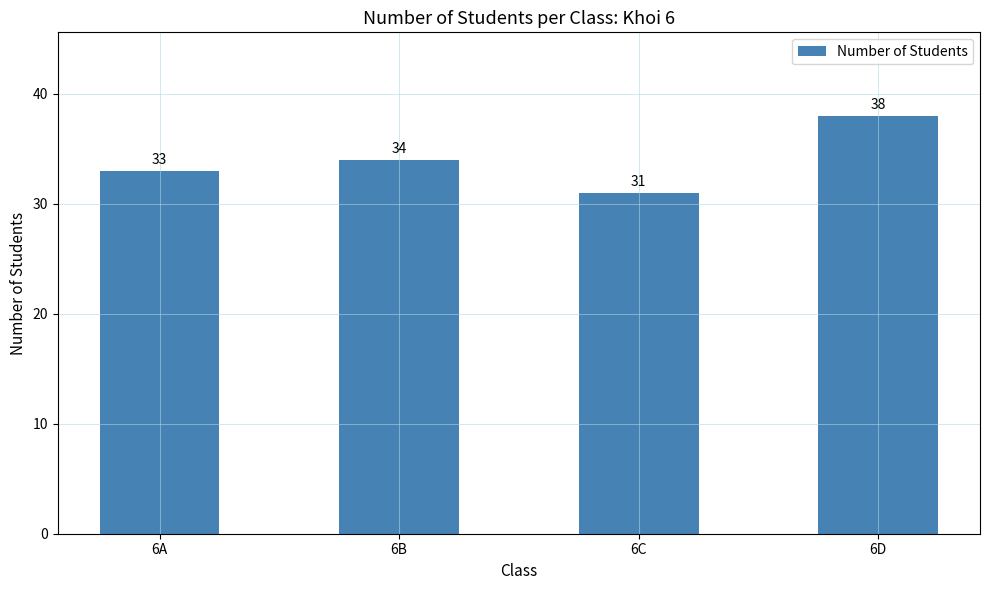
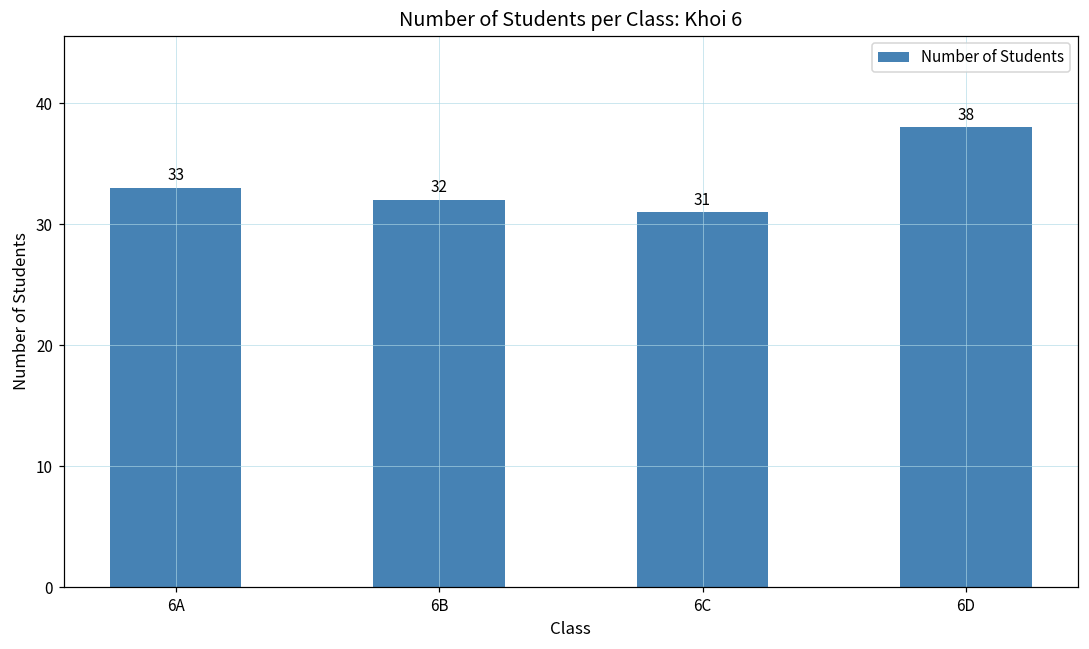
  {
    "6A": 33,
-   "6B": 34,
+   "6B": 32,
    "6C": 31,
    "6D": 38
  }
